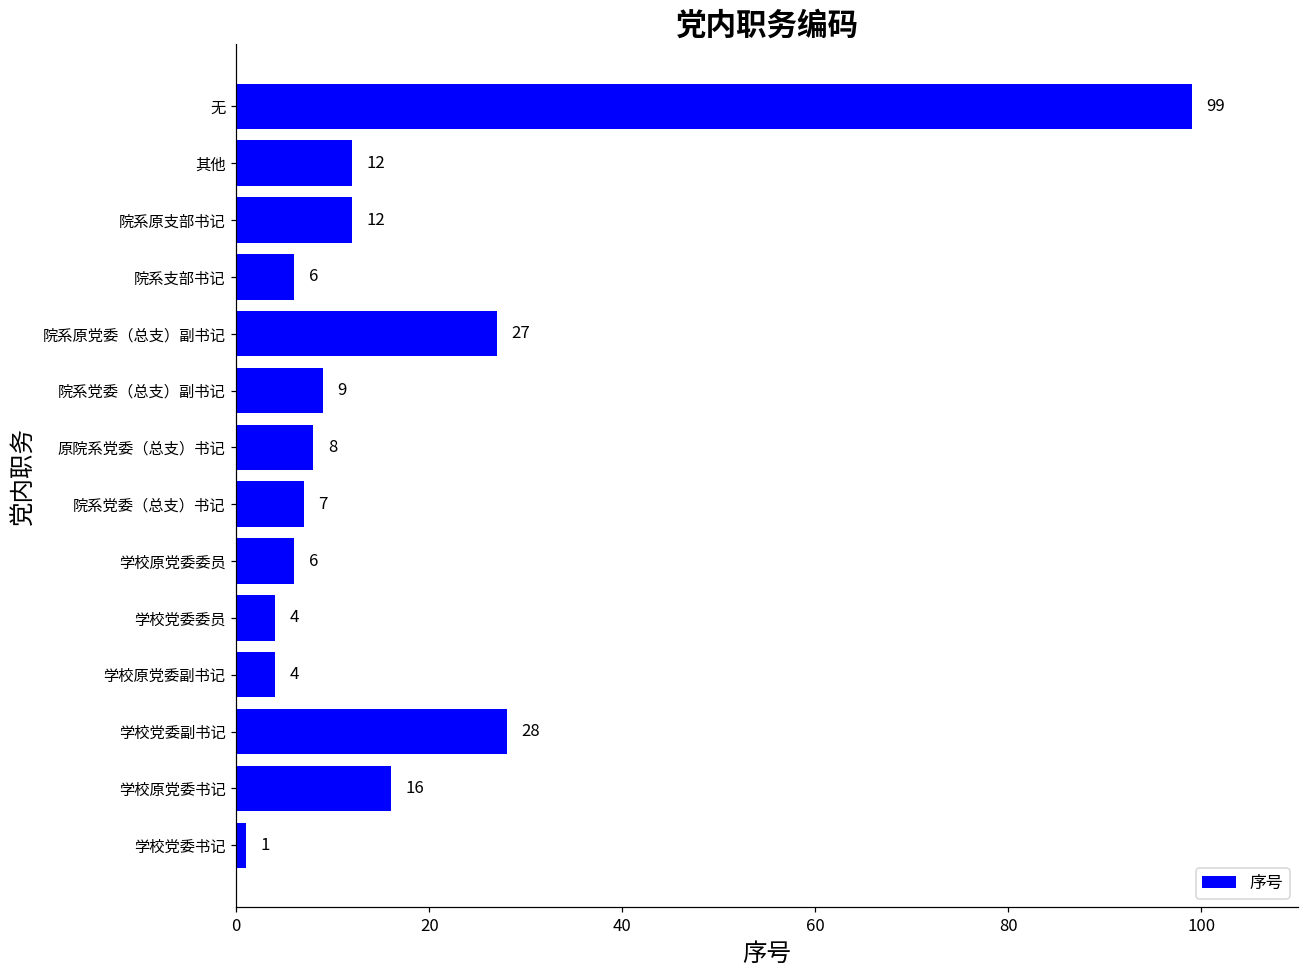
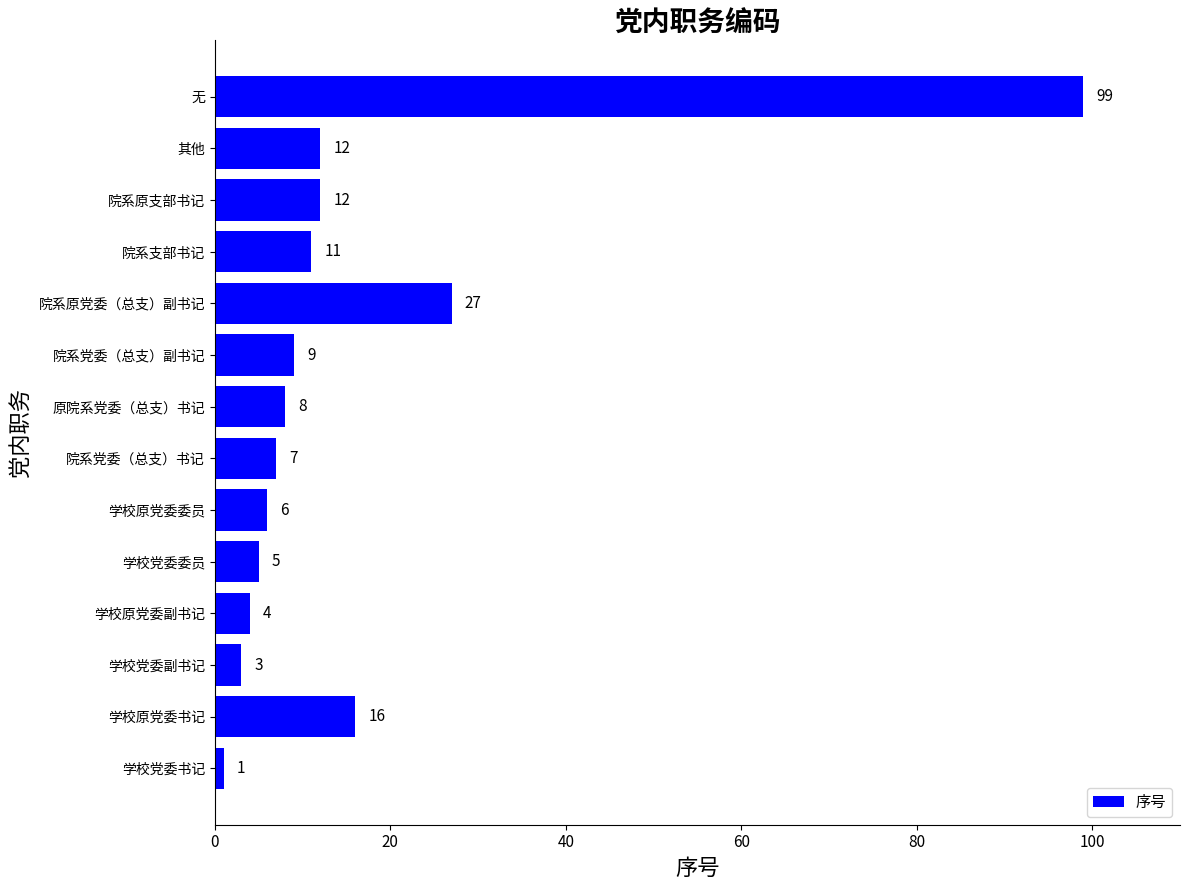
  {
    "无": 99,
    "其他": 12,
    "院系原支部书记": 12,
-   "院系支部书记": 6,
+   "院系支部书记": 11,
    "院系原党委（总支）副书记": 27,
    "院系党委（总支）副书记": 9,
    "原院系党委（总支）书记": 8,
    "院系党委（总支）书记": 7,
    "学校原党委委员": 6,
-   "学校党委委员": 4,
+   "学校党委委员": 5,
    "学校原党委副书记": 4,
-   "学校党委副书记": 28,
+   "学校党委副书记": 3,
    "学校原党委书记": 16,
    "学校党委书记": 1
  }
